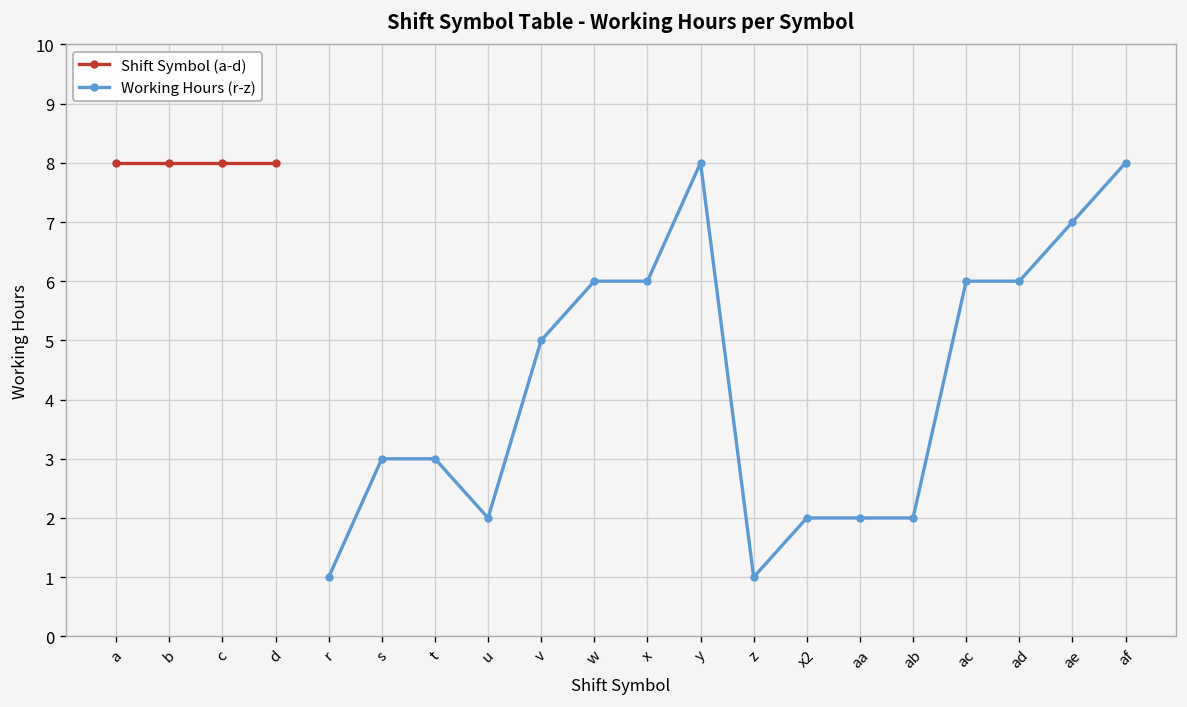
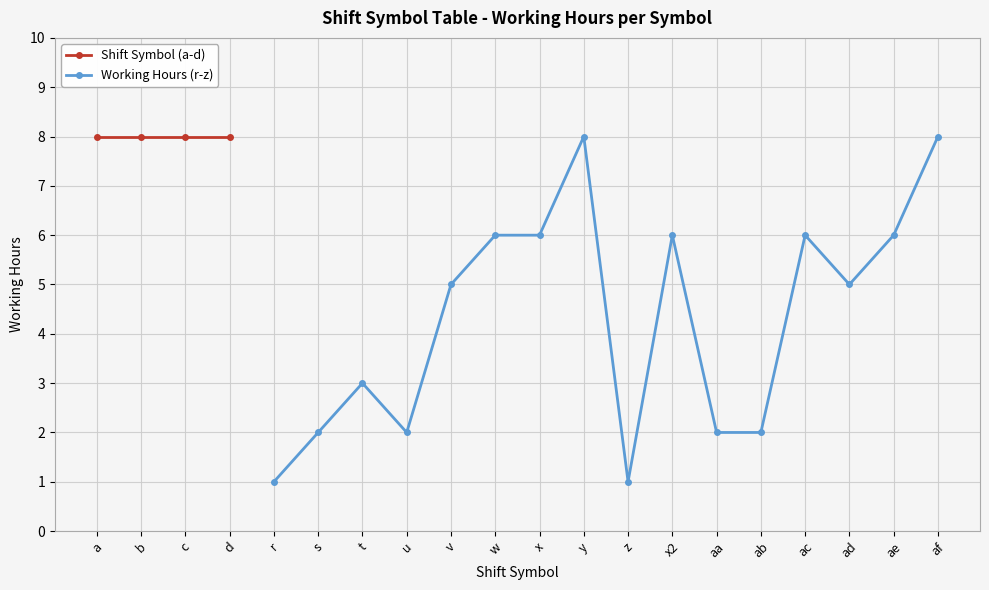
  {
    "Shift Symbol (a-d)": {
      "a": 8,
      "b": 8,
      "c": 8,
      "d": 8
    },
    "Working Hours (r-z)": {
      "r": 1,
-     "s": 3,
+     "s": 2,
      "t": 3,
      "u": 2,
      "v": 5,
      "w": 6,
      "x": 6,
      "y": 8,
      "z": 1,
-     "x2": 2,
+     "x2": 6,
      "aa": 2,
      "ab": 2,
      "ac": 6,
-     "ad": 6,
-     "ae": 7,
+     "ad": 5,
+     "ae": 6,
      "af": 8
    }
  }
